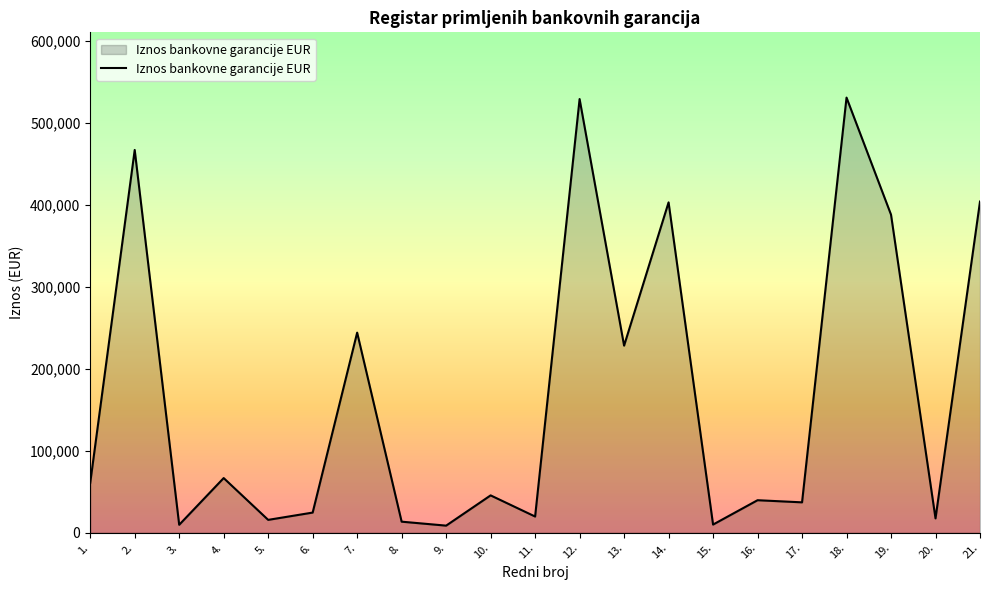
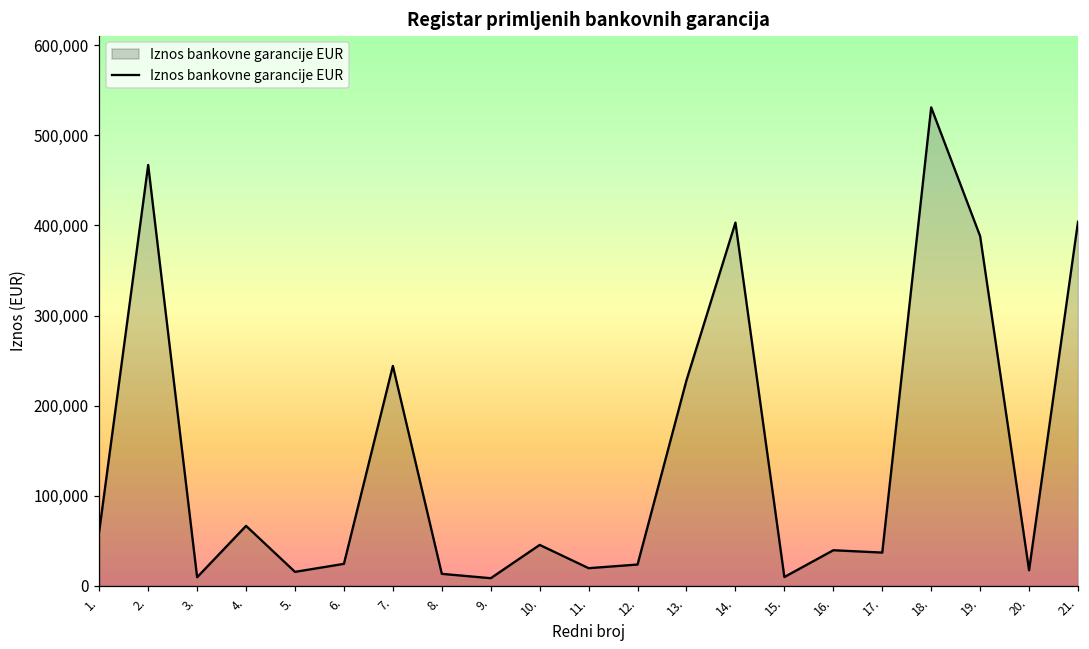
  {
    "1.": "60,000",
    "2.": "470,000",
    "3.": "10,000",
    "4.": "70,000",
    "5.": "20,000",
    "6.": "20,000",
    "7.": "240,000",
    "8.": "10,000",
    "9.": "10,000",
    "10.": "50,000",
    "11.": "20,000",
-   "12.": "530,000",
+   "12.": "20,000",
    "13.": "230,000",
    "14.": "400,000",
    "15.": "10,000",
    "16.": "40,000",
    "17.": "40,000",
    "18.": "530,000",
    "19.": "390,000",
    "20.": "20,000",
    "21.": "400,000"
  }
